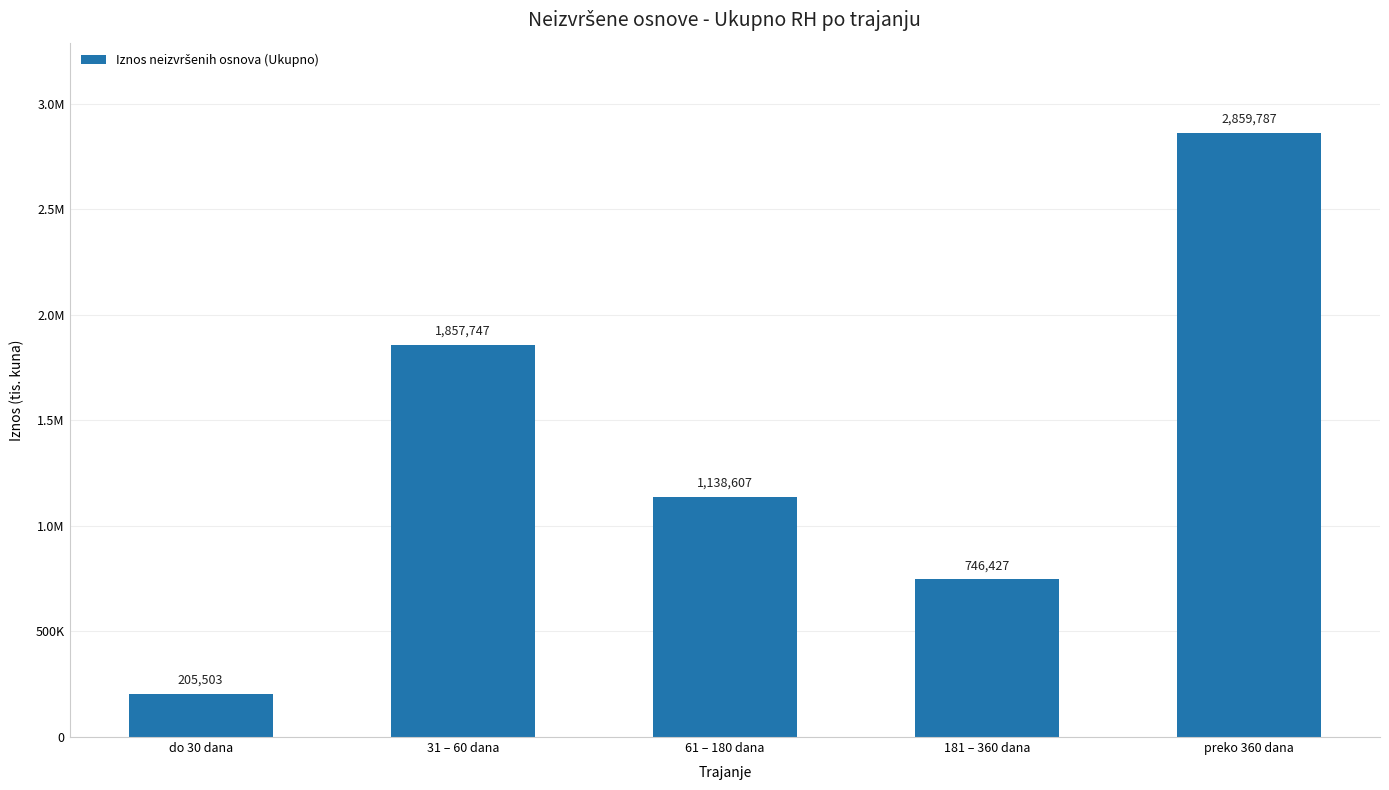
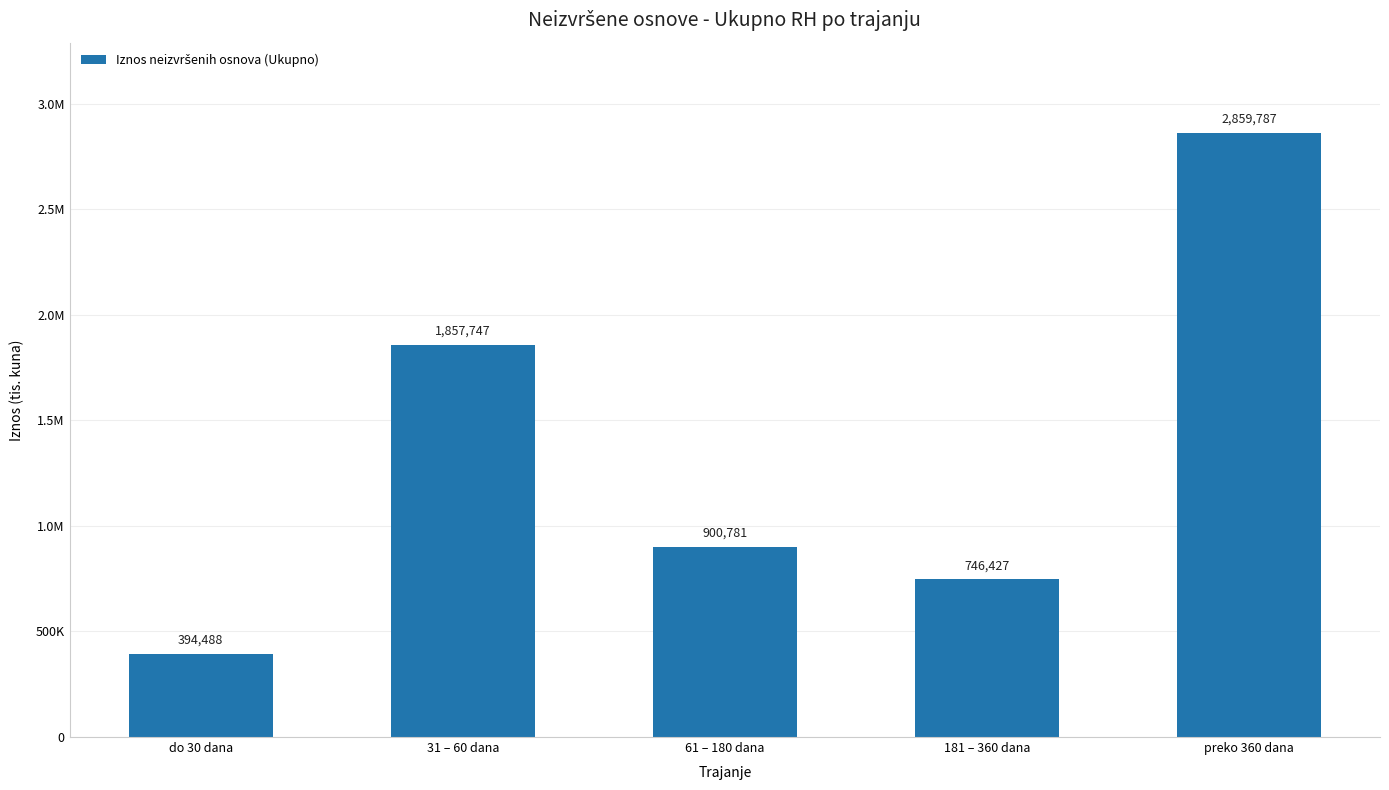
  {
-   "do 30 dana": "205,503",
+   "do 30 dana": "394,488",
    "31 – 60 dana": "1,857,747",
-   "61 – 180 dana": "1,138,607",
+   "61 – 180 dana": "900,781",
    "181 – 360 dana": "746,427",
    "preko 360 dana": "2,859,787"
  }
